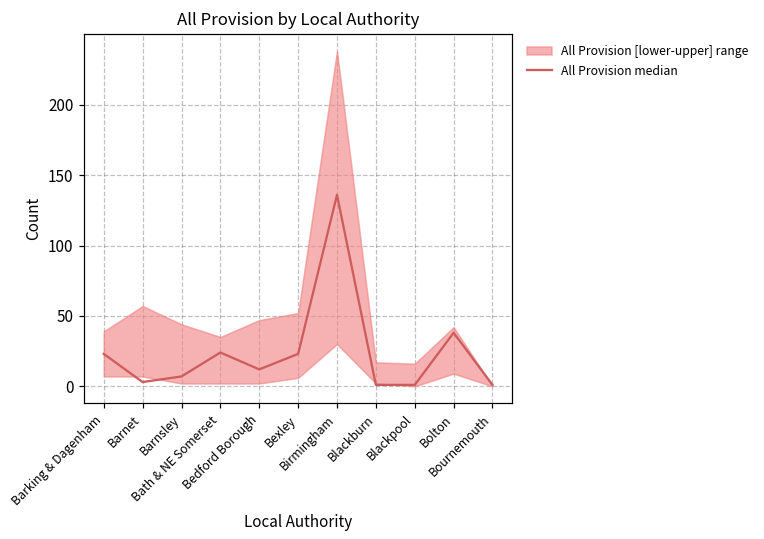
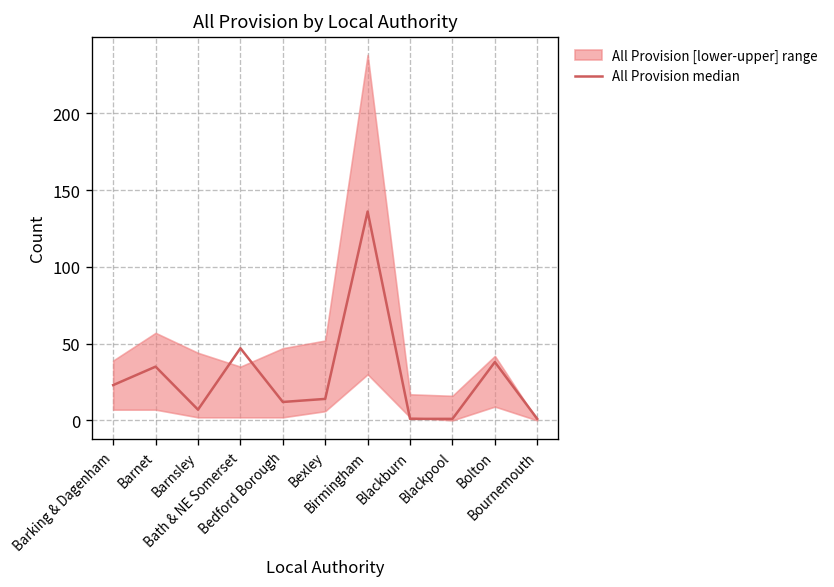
  {
    "All Provision median": {
      "Barking & Dagenham": 23,
-     "Barnet": 3,
+     "Barnet": 35,
      "Barnsley": 7,
-     "Bath & NE Somerset": 24,
+     "Bath & NE Somerset": 47,
      "Bedford Borough": 12,
-     "Bexley": 23,
+     "Bexley": 14,
      "Birmingham": 136,
      "Blackburn": 1,
      "Blackpool": 1,
      "Bolton": 38
    }
  }
